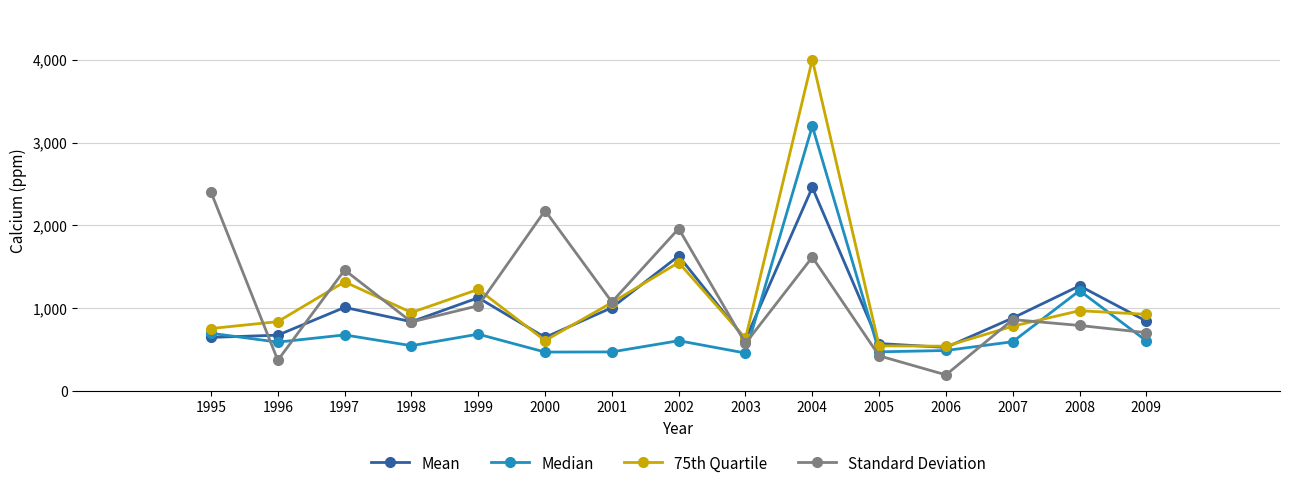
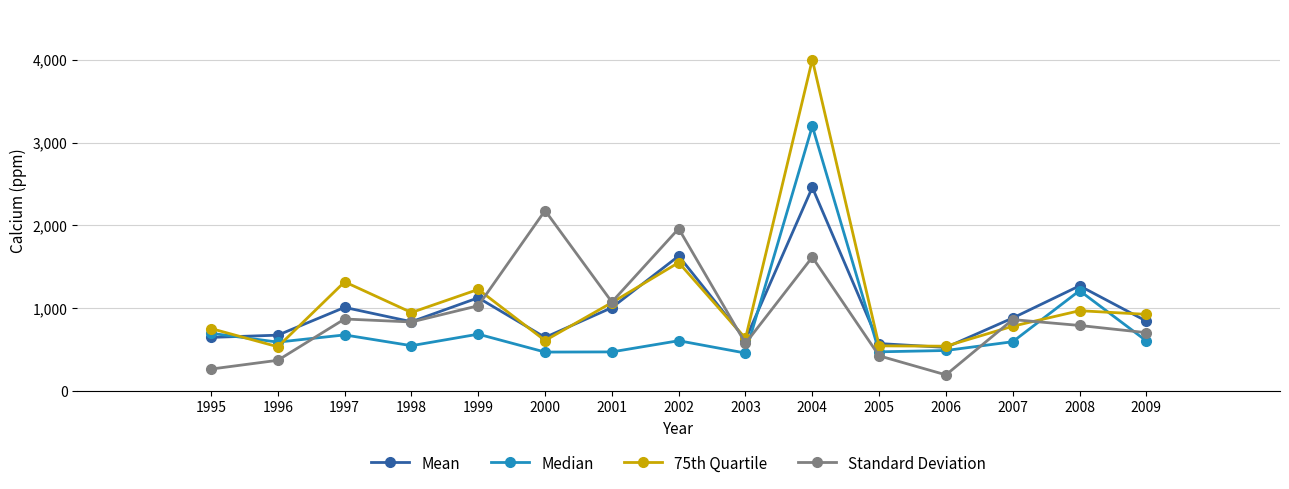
  {
    "75th Quartile": {
      "1995": "800",
-     "1996": "800",
+     "1996": "500",
      "1997": "1,300",
      "1998": "1,000",
      "1999": "1,200",
      "2000": "600",
      "2002": "1,600",
      "2004": "4,000",
      "2007": "800",
      "2008": "1,000",
      "2009": "900"
    },
    "Standard Deviation": {
-     "1995": "2,400",
+     "1995": "300",
      "1996": "400",
-     "1997": "1,500",
+     "1997": "900",
      "1999": "1,000",
      "2000": "2,200",
      "2002": "2,000",
      "2003": "600",
      "2004": "1,600",
      "2005": "400",
      "2006": "200",
      "2008": "800",
      "2009": "700"
    }
  }
